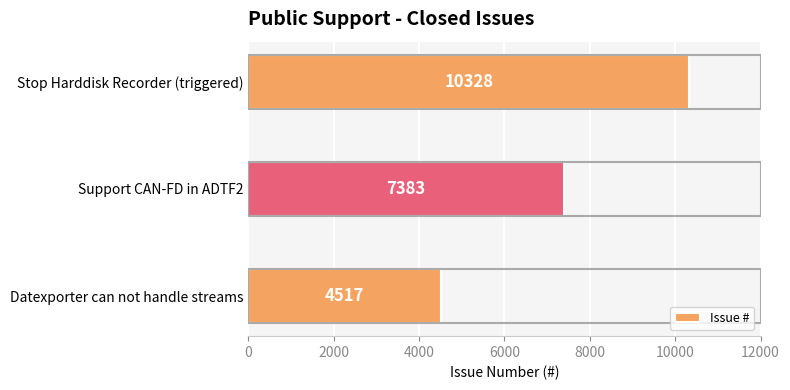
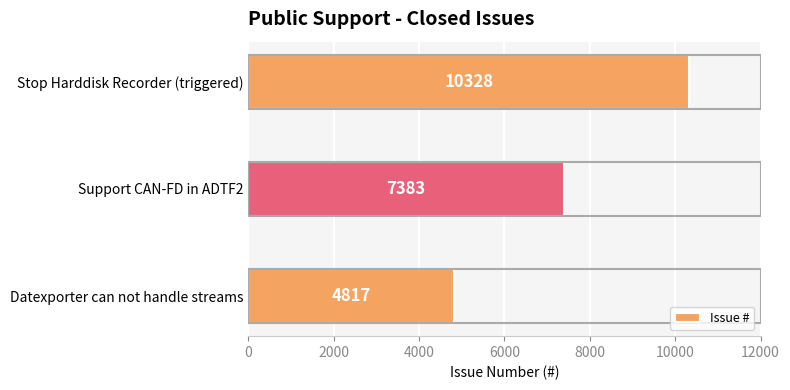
  {
    "Stop Harddisk Recorder (triggered)": 10328,
    "Support CAN-FD in ADTF2": 7383,
-   "Datexporter can not handle streams": 4517
+   "Datexporter can not handle streams": 4817
  }
